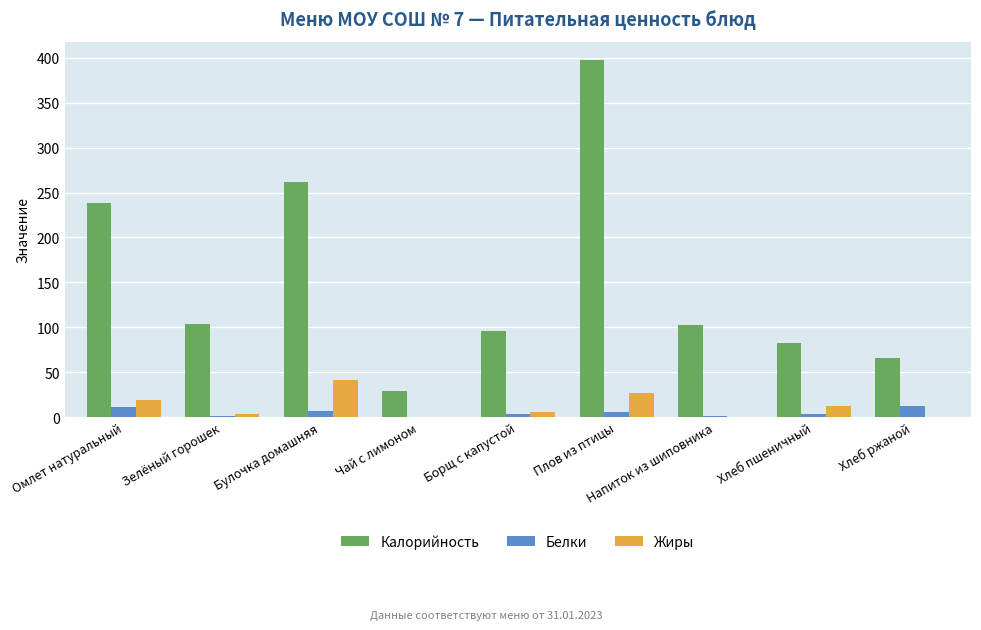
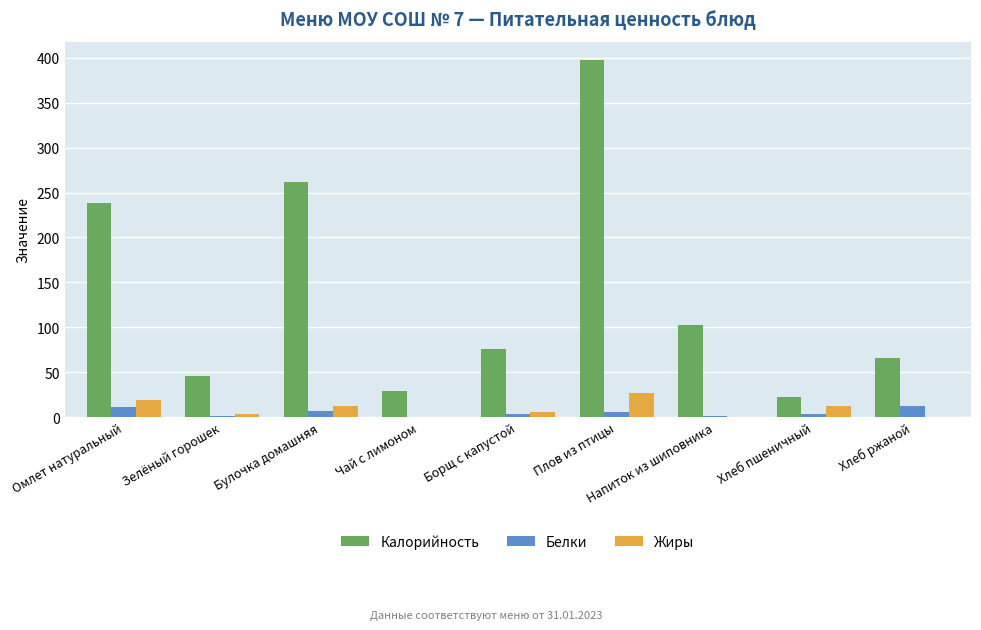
  {
    "Калорийность": {
      "Омлет натуральный": 240,
-     "Зелёный горошек": 100,
+     "Зелёный горошек": 50,
      "Булочка домашняя": 260,
      "Чай с лимоном": 30,
-     "Борщ с капустой": 100,
+     "Борщ с капустой": 80,
      "Плов из птицы": 400,
      "Напиток из шиповника": 100,
-     "Хлеб пшеничный": 80,
+     "Хлеб пшеничный": 20,
      "Хлеб ржаной": 70
    },
    "Белки": {
      "Омлет натуральный": 10,
      "Булочка домашняя": 10,
      "Борщ с капустой": 0,
      "Плов из птицы": 10,
      "Хлеб пшеничный": 0,
      "Хлеб ржаной": 10
    },
    "Жиры": {
      "Омлет натуральный": 20,
      "Зелёный горошек": 0,
-     "Булочка домашняя": 40,
+     "Булочка домашняя": 10,
      "Чай с лимоном": 0,
      "Борщ с капустой": 10,
      "Плов из птицы": 30,
      "Хлеб пшеничный": 10
    }
  }
